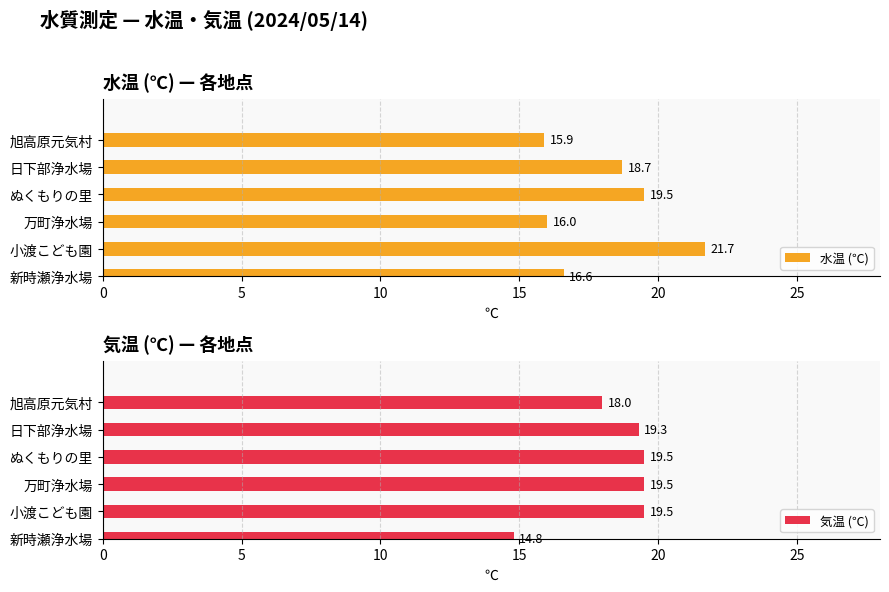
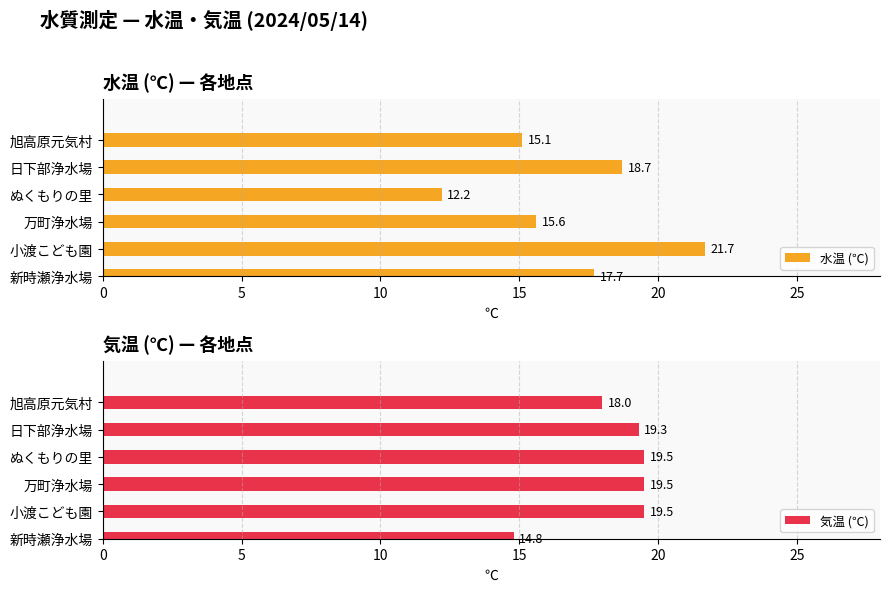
  {
    "水温 (℃) — 各地点": {
-     "旭高原元気村": 15.9,
+     "旭高原元気村": 15.1,
      "日下部浄水場": 18.7,
-     "ぬくもりの里": 19.5,
-     "万町浄水場": 16.0,
+     "ぬくもりの里": 12.2,
+     "万町浄水場": 15.6,
      "小渡こども園": 21.7,
-     "新時瀬浄水場": 16.6
+     "新時瀬浄水場": 17.7
    },
    "気温 (℃) — 各地点": {
      "旭高原元気村": 18.0,
      "日下部浄水場": 19.3,
      "ぬくもりの里": 19.5,
      "万町浄水場": 19.5,
      "小渡こども園": 19.5,
      "新時瀬浄水場": 14.8
    }
  }
